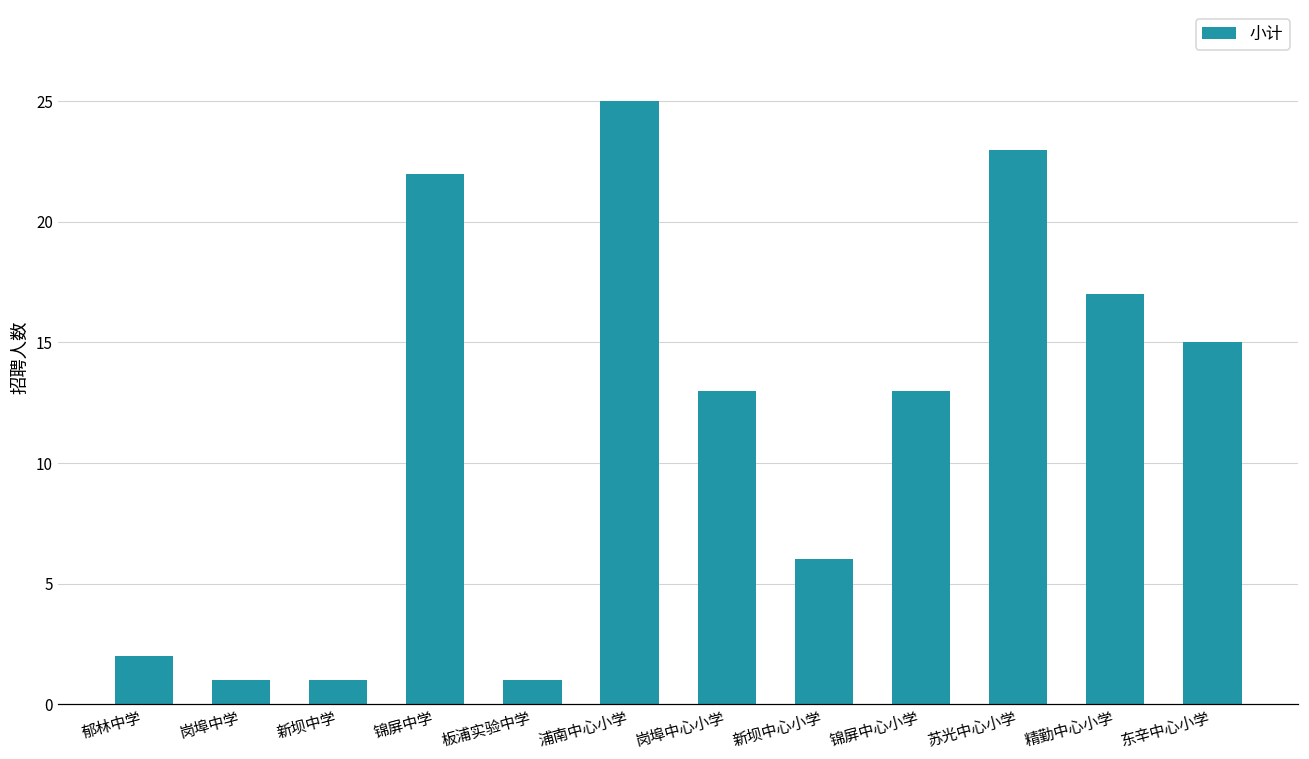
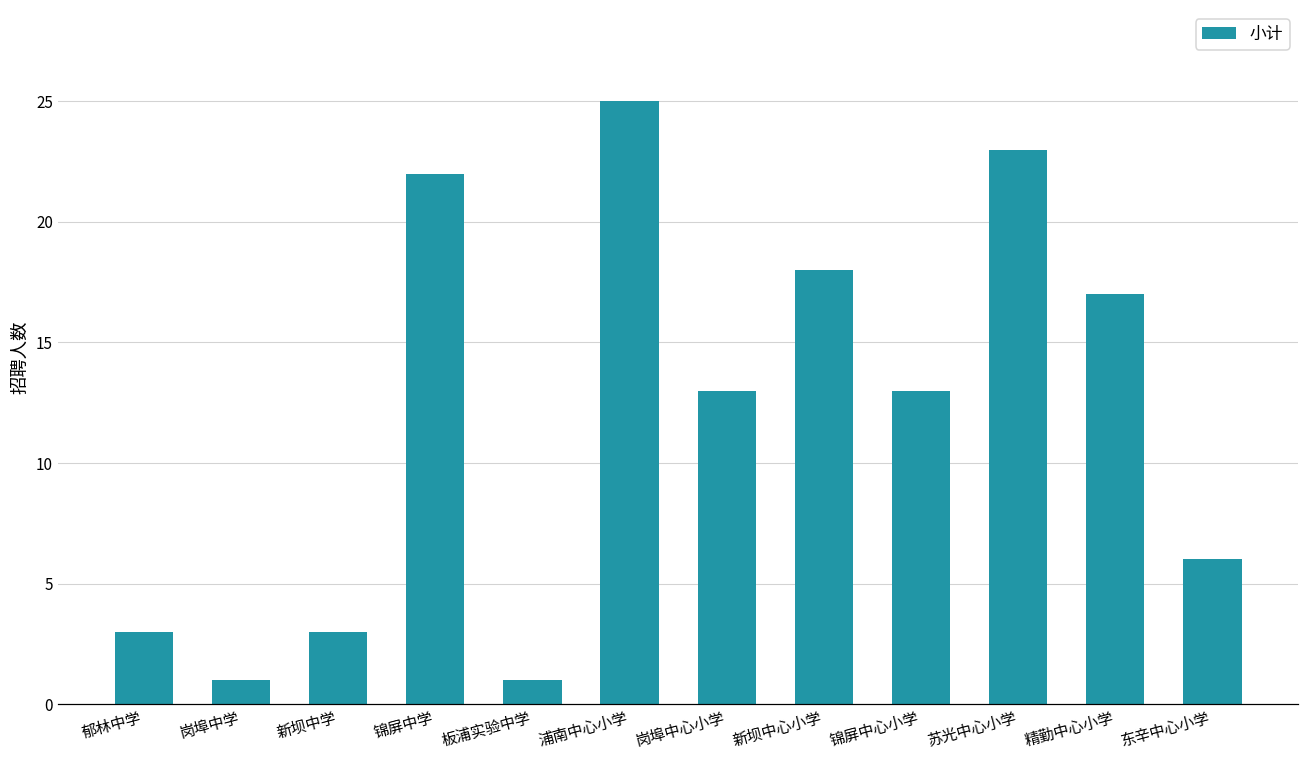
  {
-   "郁林中学": 2,
+   "郁林中学": 3,
    "岗埠中学": 1,
-   "新坝中学": 1,
+   "新坝中学": 3,
    "锦屏中学": 22,
    "板浦实验中学": 1,
    "浦南中心小学": 25,
    "岗埠中心小学": 13,
-   "新坝中心小学": 6,
+   "新坝中心小学": 18,
    "锦屏中心小学": 13,
    "苏光中心小学": 23,
    "精勤中心小学": 17,
-   "东辛中心小学": 15
+   "东辛中心小学": 6
  }
